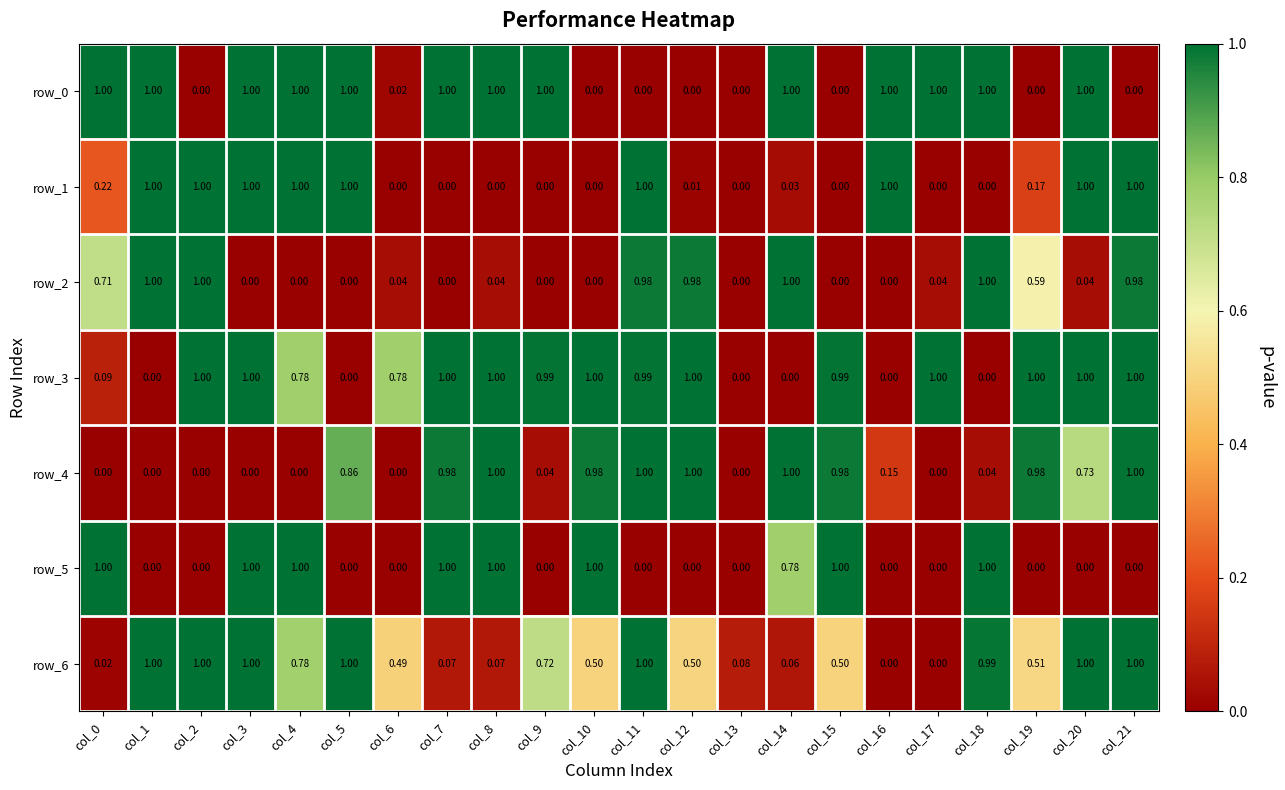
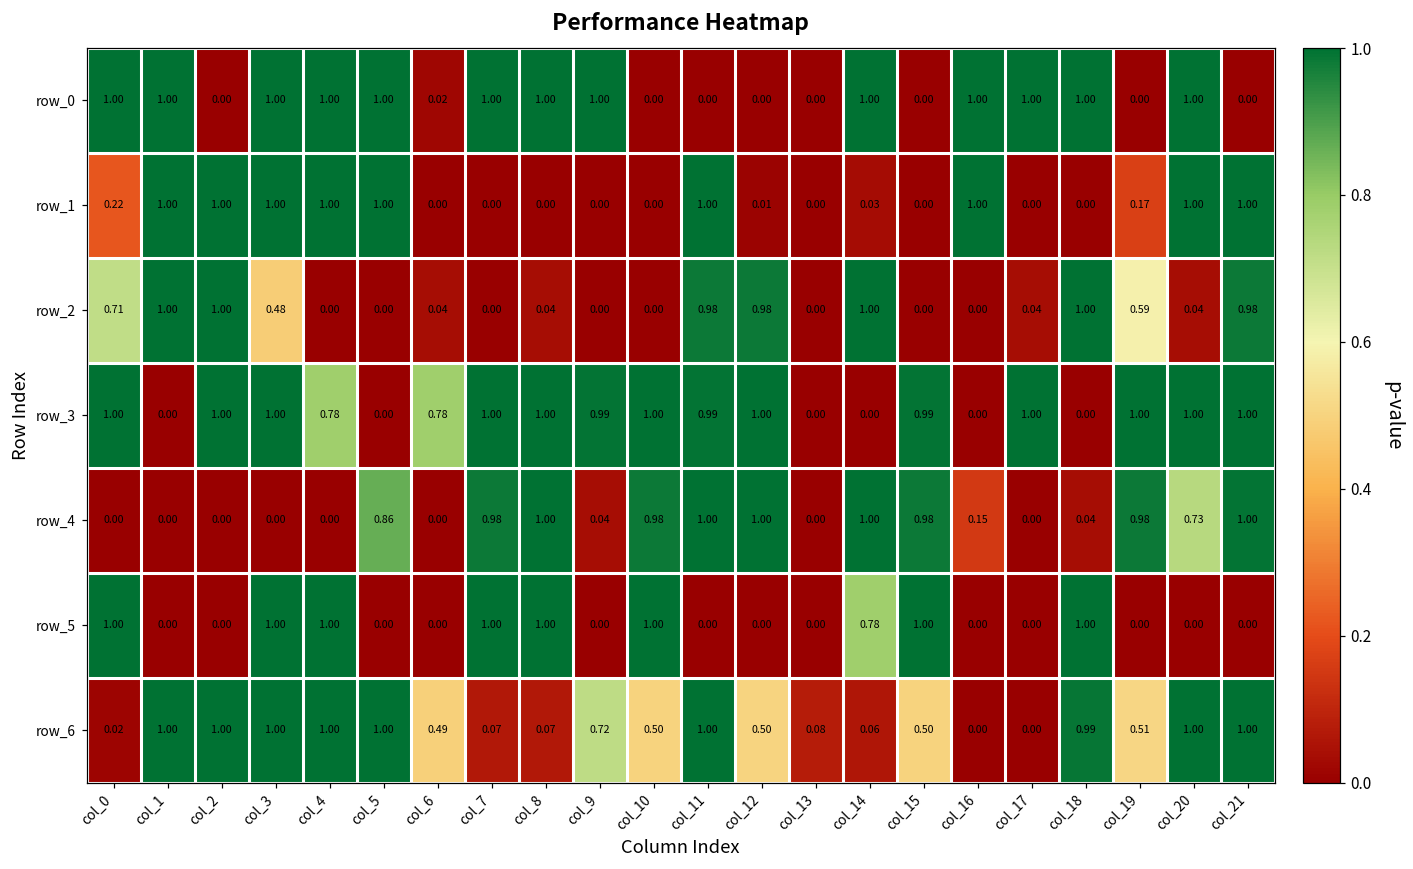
  {
    "row_0": {
      "col_0": 1.00,
      "col_1": 1.00,
      "col_2": 0.00,
      "col_3": 1.00,
      "col_4": 1.00,
      "col_5": 1.00,
      "col_6": 0.02,
      "col_7": 1.00,
      "col_8": 1.00,
      "col_9": 1.00,
      "col_10": 0.00,
      "col_11": 0.00,
      "col_12": 0.00,
      "col_13": 0.00,
      "col_14": 1.00,
      "col_15": 0.00,
      "col_16": 1.00,
      "col_17": 1.00,
      "col_18": 1.00,
      "col_19": 0.00,
      "col_20": 1.00,
      "col_21": 0.00
    },
    "row_1": {
      "col_0": 0.22,
      "col_1": 1.00,
      "col_2": 1.00,
      "col_3": 1.00,
      "col_4": 1.00,
      "col_5": 1.00,
      "col_6": 0.00,
      "col_7": 0.00,
      "col_8": 0.00,
      "col_9": 0.00,
      "col_10": 0.00,
      "col_11": 1.00,
      "col_12": 0.01,
      "col_13": 0.00,
      "col_14": 0.03,
      "col_15": 0.00,
      "col_16": 1.00,
      "col_17": 0.00,
      "col_18": 0.00,
      "col_19": 0.17,
      "col_20": 1.00,
      "col_21": 1.00
    },
    "row_2": {
      "col_0": 0.71,
      "col_1": 1.00,
      "col_2": 1.00,
-     "col_3": 0.00,
+     "col_3": 0.48,
      "col_4": 0.00,
      "col_5": 0.00,
      "col_6": 0.04,
      "col_7": 0.00,
      "col_8": 0.04,
      "col_9": 0.00,
      "col_10": 0.00,
      "col_11": 0.98,
      "col_12": 0.98,
      "col_13": 0.00,
      "col_14": 1.00,
      "col_15": 0.00,
      "col_16": 0.00,
      "col_17": 0.04,
      "col_18": 1.00,
      "col_19": 0.59,
      "col_20": 0.04,
      "col_21": 0.98
    },
    "row_3": {
-     "col_0": 0.09,
+     "col_0": 1.00,
      "col_1": 0.00,
      "col_2": 1.00,
      "col_3": 1.00,
      "col_4": 0.78,
      "col_5": 0.00,
      "col_6": 0.78,
      "col_7": 1.00,
      "col_8": 1.00,
      "col_9": 0.99,
      "col_10": 1.00,
      "col_11": 0.99,
      "col_12": 1.00,
      "col_13": 0.00,
      "col_14": 0.00,
      "col_15": 0.99,
      "col_16": 0.00,
      "col_17": 1.00,
      "col_18": 0.00,
      "col_19": 1.00,
      "col_20": 1.00,
      "col_21": 1.00
    },
    "row_4": {
      "col_0": 0.00,
      "col_1": 0.00,
      "col_2": 0.00,
      "col_3": 0.00,
      "col_4": 0.00,
      "col_5": 0.86,
      "col_6": 0.00,
      "col_7": 0.98,
      "col_8": 1.00,
      "col_9": 0.04,
      "col_10": 0.98,
      "col_11": 1.00,
      "col_12": 1.00,
      "col_13": 0.00,
      "col_14": 1.00,
      "col_15": 0.98,
      "col_16": 0.15,
      "col_17": 0.00,
      "col_18": 0.04,
      "col_19": 0.98,
      "col_20": 0.73,
      "col_21": 1.00
    },
    "row_5": {
      "col_0": 1.00,
      "col_1": 0.00,
      "col_2": 0.00,
      "col_3": 1.00,
      "col_4": 1.00,
      "col_5": 0.00,
      "col_6": 0.00,
      "col_7": 1.00,
      "col_8": 1.00,
      "col_9": 0.00,
      "col_10": 1.00,
      "col_11": 0.00,
      "col_12": 0.00,
      "col_13": 0.00,
      "col_14": 0.78,
      "col_15": 1.00,
      "col_16": 0.00,
      "col_17": 0.00,
      "col_18": 1.00,
      "col_19": 0.00,
      "col_20": 0.00,
      "col_21": 0.00
    },
    "row_6": {
      "col_0": 0.02,
      "col_1": 1.00,
      "col_2": 1.00,
      "col_3": 1.00,
-     "col_4": 0.78,
+     "col_4": 1.00,
      "col_5": 1.00,
      "col_6": 0.49,
      "col_7": 0.07,
      "col_8": 0.07,
      "col_9": 0.72,
      "col_10": 0.50,
      "col_11": 1.00,
      "col_12": 0.50,
      "col_13": 0.08,
      "col_14": 0.06,
      "col_15": 0.50,
      "col_16": 0.00,
      "col_17": 0.00,
      "col_18": 0.99,
      "col_19": 0.51,
      "col_20": 1.00,
      "col_21": 1.00
    }
  }
